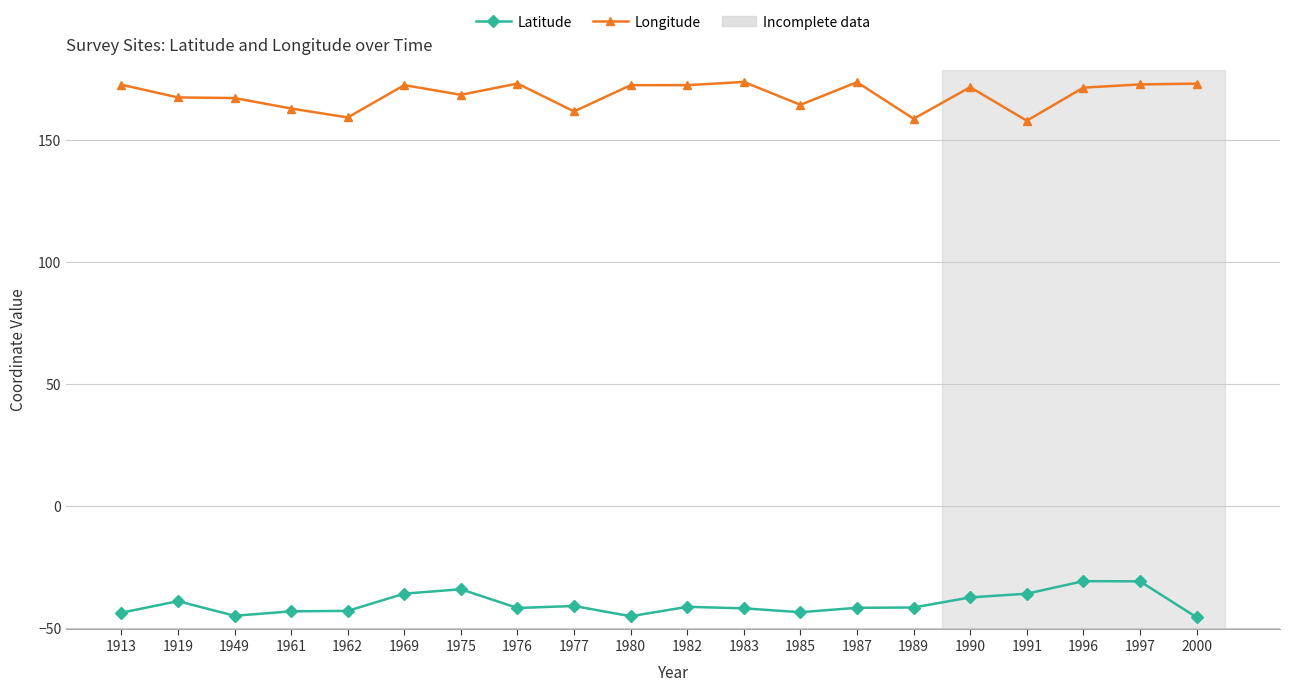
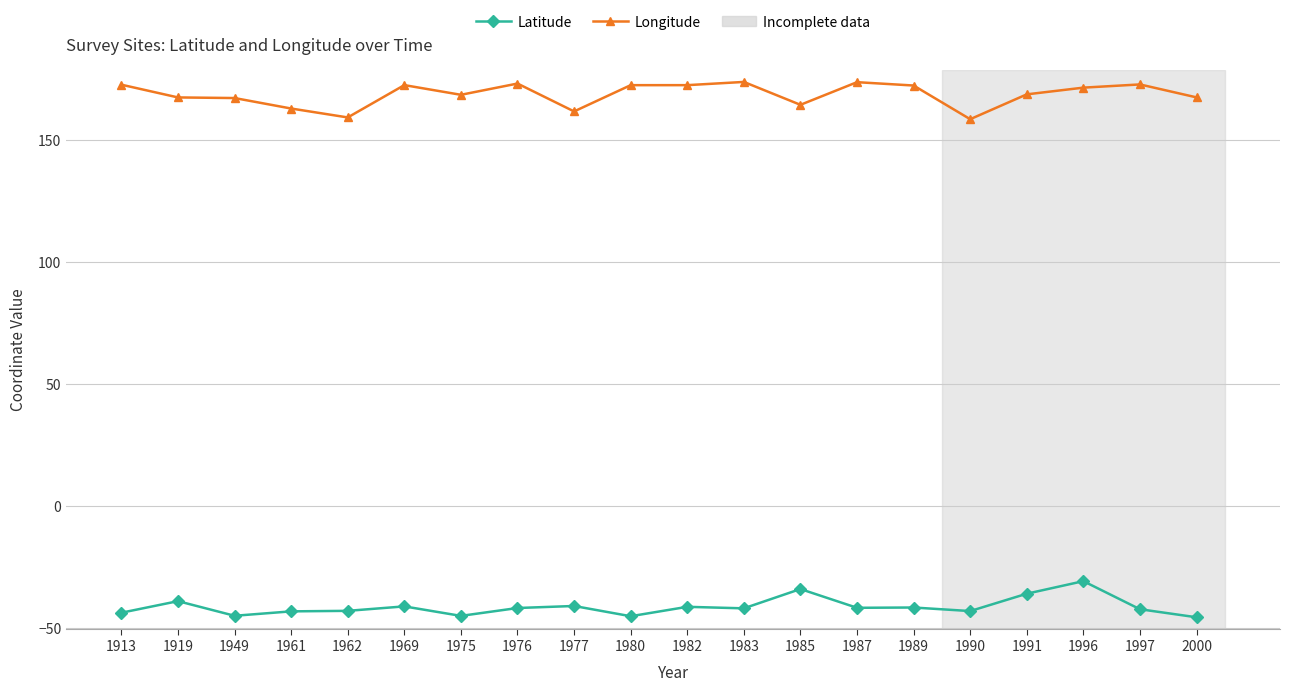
  {
    "Latitude": {
      "1913": -44,
      "1919": -39,
      "1949": -45,
      "1961": -43,
      "1962": -43,
-     "1969": -36,
-     "1975": -34,
+     "1969": -41,
+     "1975": -45,
      "1976": -42,
      "1977": -41,
      "1980": -45,
      "1982": -41,
      "1983": -42,
-     "1985": -44,
+     "1985": -34,
      "1987": -42,
      "1989": -42,
-     "1990": -37,
+     "1990": -43,
      "1991": -36,
      "1996": -31,
-     "1997": -31,
+     "1997": -42,
      "2000": -46
    },
    "Longitude": {
      "1913": 173,
      "1919": 168,
      "1949": 167,
      "1961": 163,
      "1962": 159,
      "1969": 173,
      "1975": 169,
      "1976": 173,
      "1977": 162,
      "1980": 173,
      "1982": 173,
      "1983": 174,
      "1985": 165,
      "1987": 174,
-     "1989": 159,
-     "1990": 172,
-     "1991": 158,
+     "1989": 172,
+     "1990": 159,
+     "1991": 169,
      "1996": 172,
      "1997": 173,
-     "2000": 173
+     "2000": 168
    }
  }
